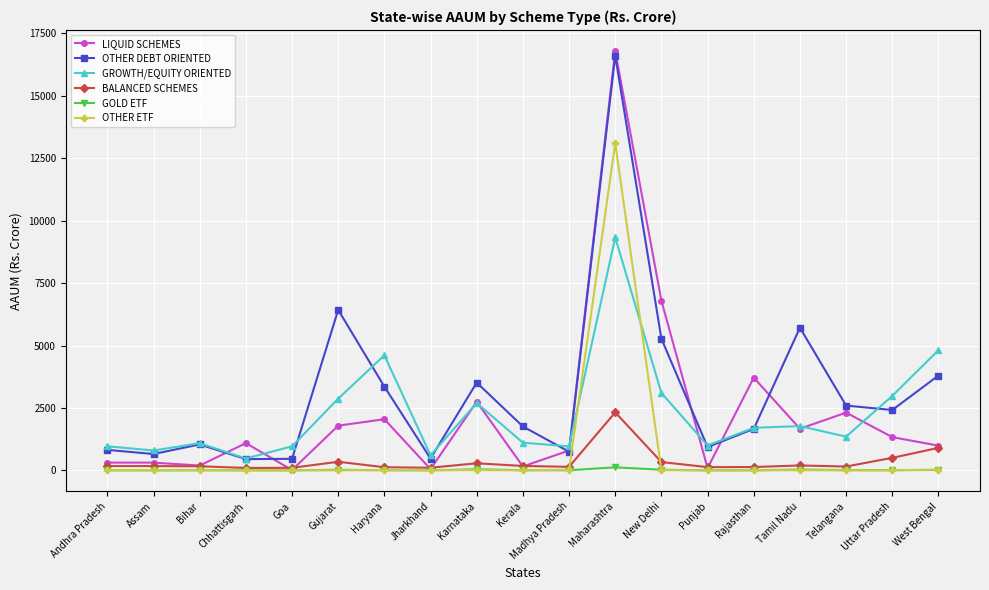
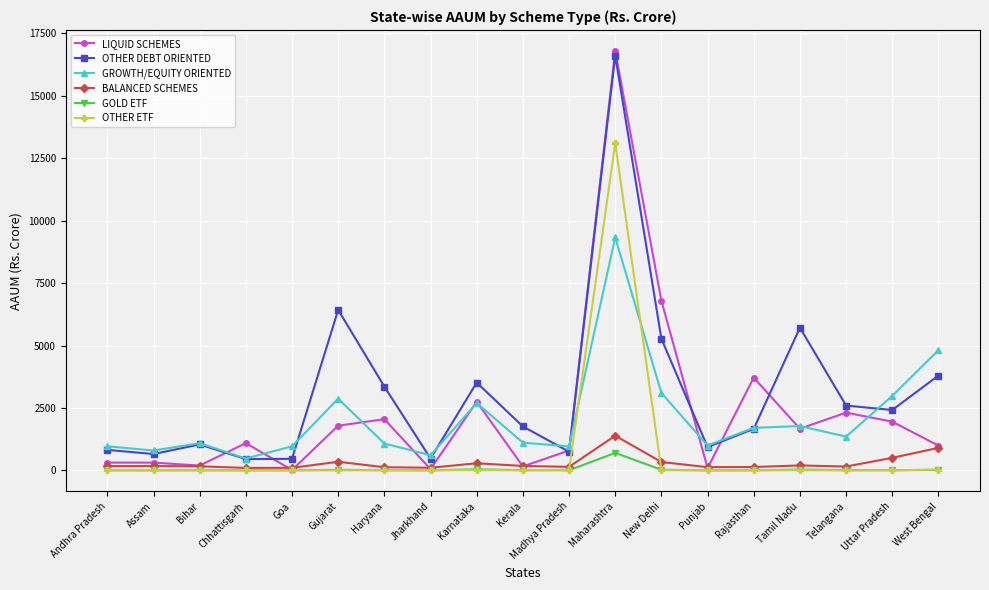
  {
    "LIQUID SCHEMES": {
      "Andhra Pradesh": 300,
      "Assam": 300,
      "Chhattisgarh": 1100,
      "Gujarat": 1800,
      "Haryana": 2000,
      "Maharashtra": 16800,
      "New Delhi": 6800,
      "Rajasthan": 3700,
      "Tamil Nadu": 1700,
      "Telangana": 2300,
-     "Uttar Pradesh": 1300
+     "Uttar Pradesh": 2000
    },
    "OTHER DEBT ORIENTED": {
      "Andhra Pradesh": 800,
      "Assam": 700,
      "Goa": 500,
      "Gujarat": 6400,
      "Haryana": 3400,
      "Jharkhand": 500,
      "Karnataka": 3500,
      "Kerala": 1800,
      "Maharashtra": 16600,
      "New Delhi": 5300,
      "Tamil Nadu": 5700,
      "Telangana": 2600,
      "Uttar Pradesh": 2400,
      "West Bengal": 3800
    },
    "GROWTH/EQUITY ORIENTED": {
      "Andhra Pradesh": 1000,
      "Assam": 800,
      "Goa": 1000,
      "Gujarat": 2900,
-     "Haryana": 4600,
+     "Haryana": 1100,
      "Jharkhand": 600,
      "Kerala": 1100,
      "Madhya Pradesh": 1000,
      "Maharashtra": 9300,
      "New Delhi": 3100,
      "Tamil Nadu": 1800,
      "Telangana": 1400,
      "Uttar Pradesh": 3000,
      "West Bengal": 4800
    },
    "BALANCED SCHEMES": {
      "Andhra Pradesh": 200,
      "Assam": 200,
      "Gujarat": 300,
      "Haryana": 100,
      "Karnataka": 300,
      "Madhya Pradesh": 100,
-     "Maharashtra": 2300,
+     "Maharashtra": 1400,
      "New Delhi": 300,
      "Rajasthan": 100,
      "Tamil Nadu": 200,
      "Telangana": 200,
      "Uttar Pradesh": 500
    },
    "GOLD ETF": {
-     "Maharashtra": 100
+     "Maharashtra": 700
    },
    "OTHER ETF": {
      "Maharashtra": 13100
    }
  }
